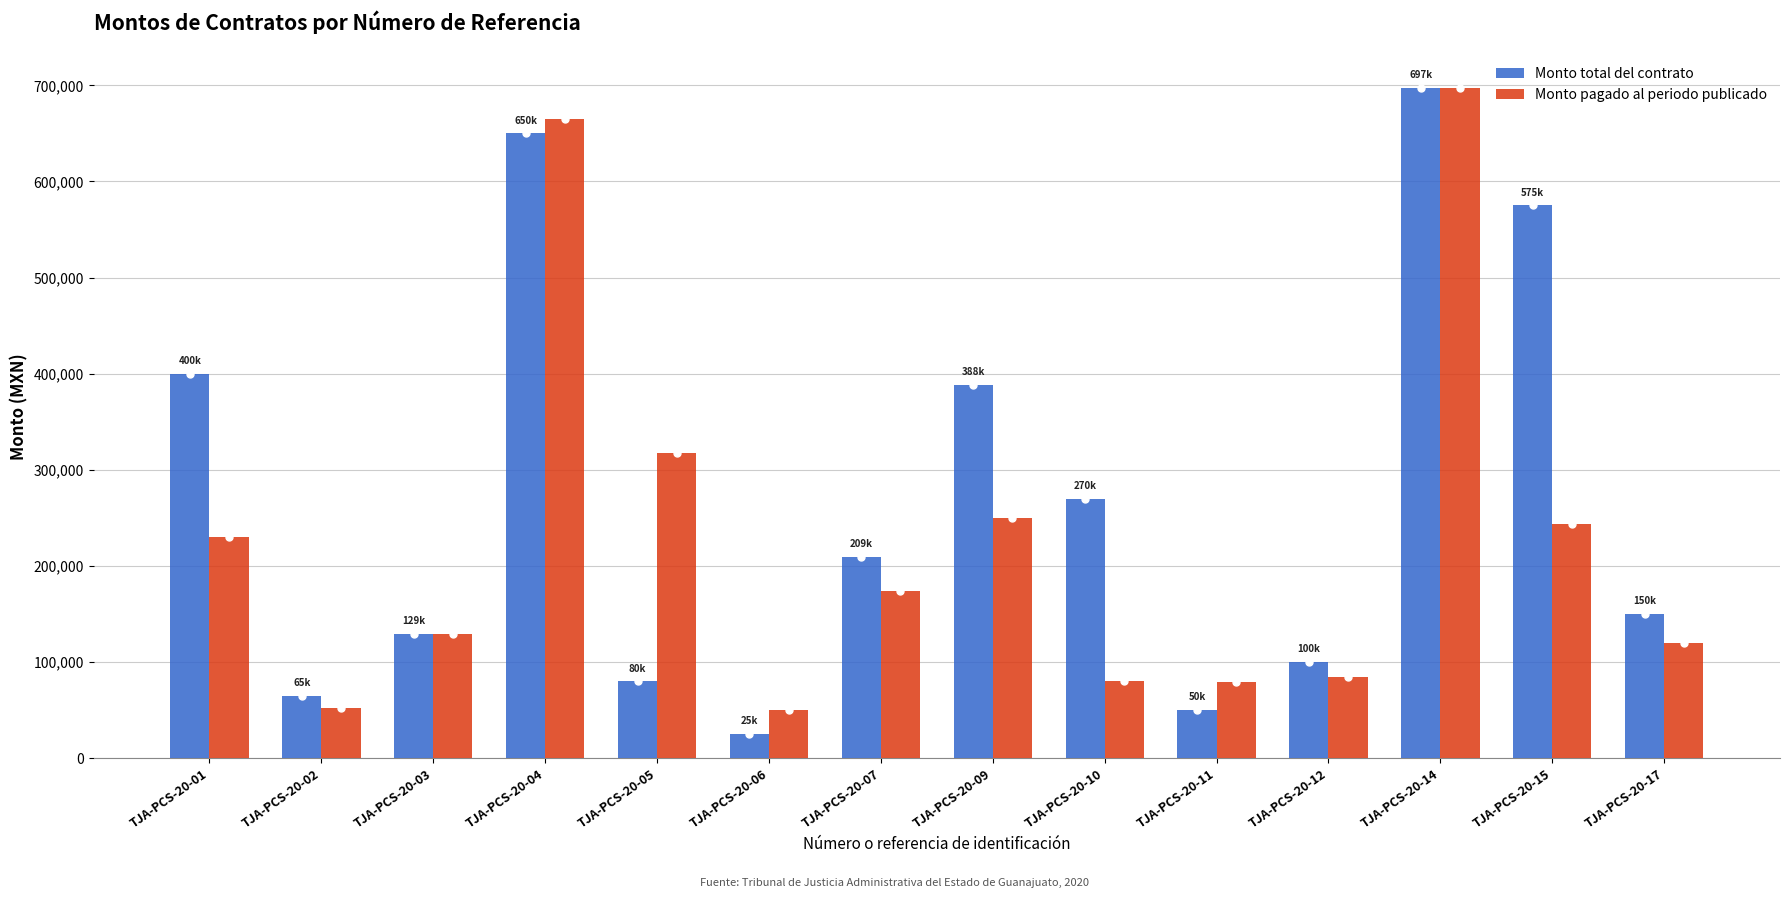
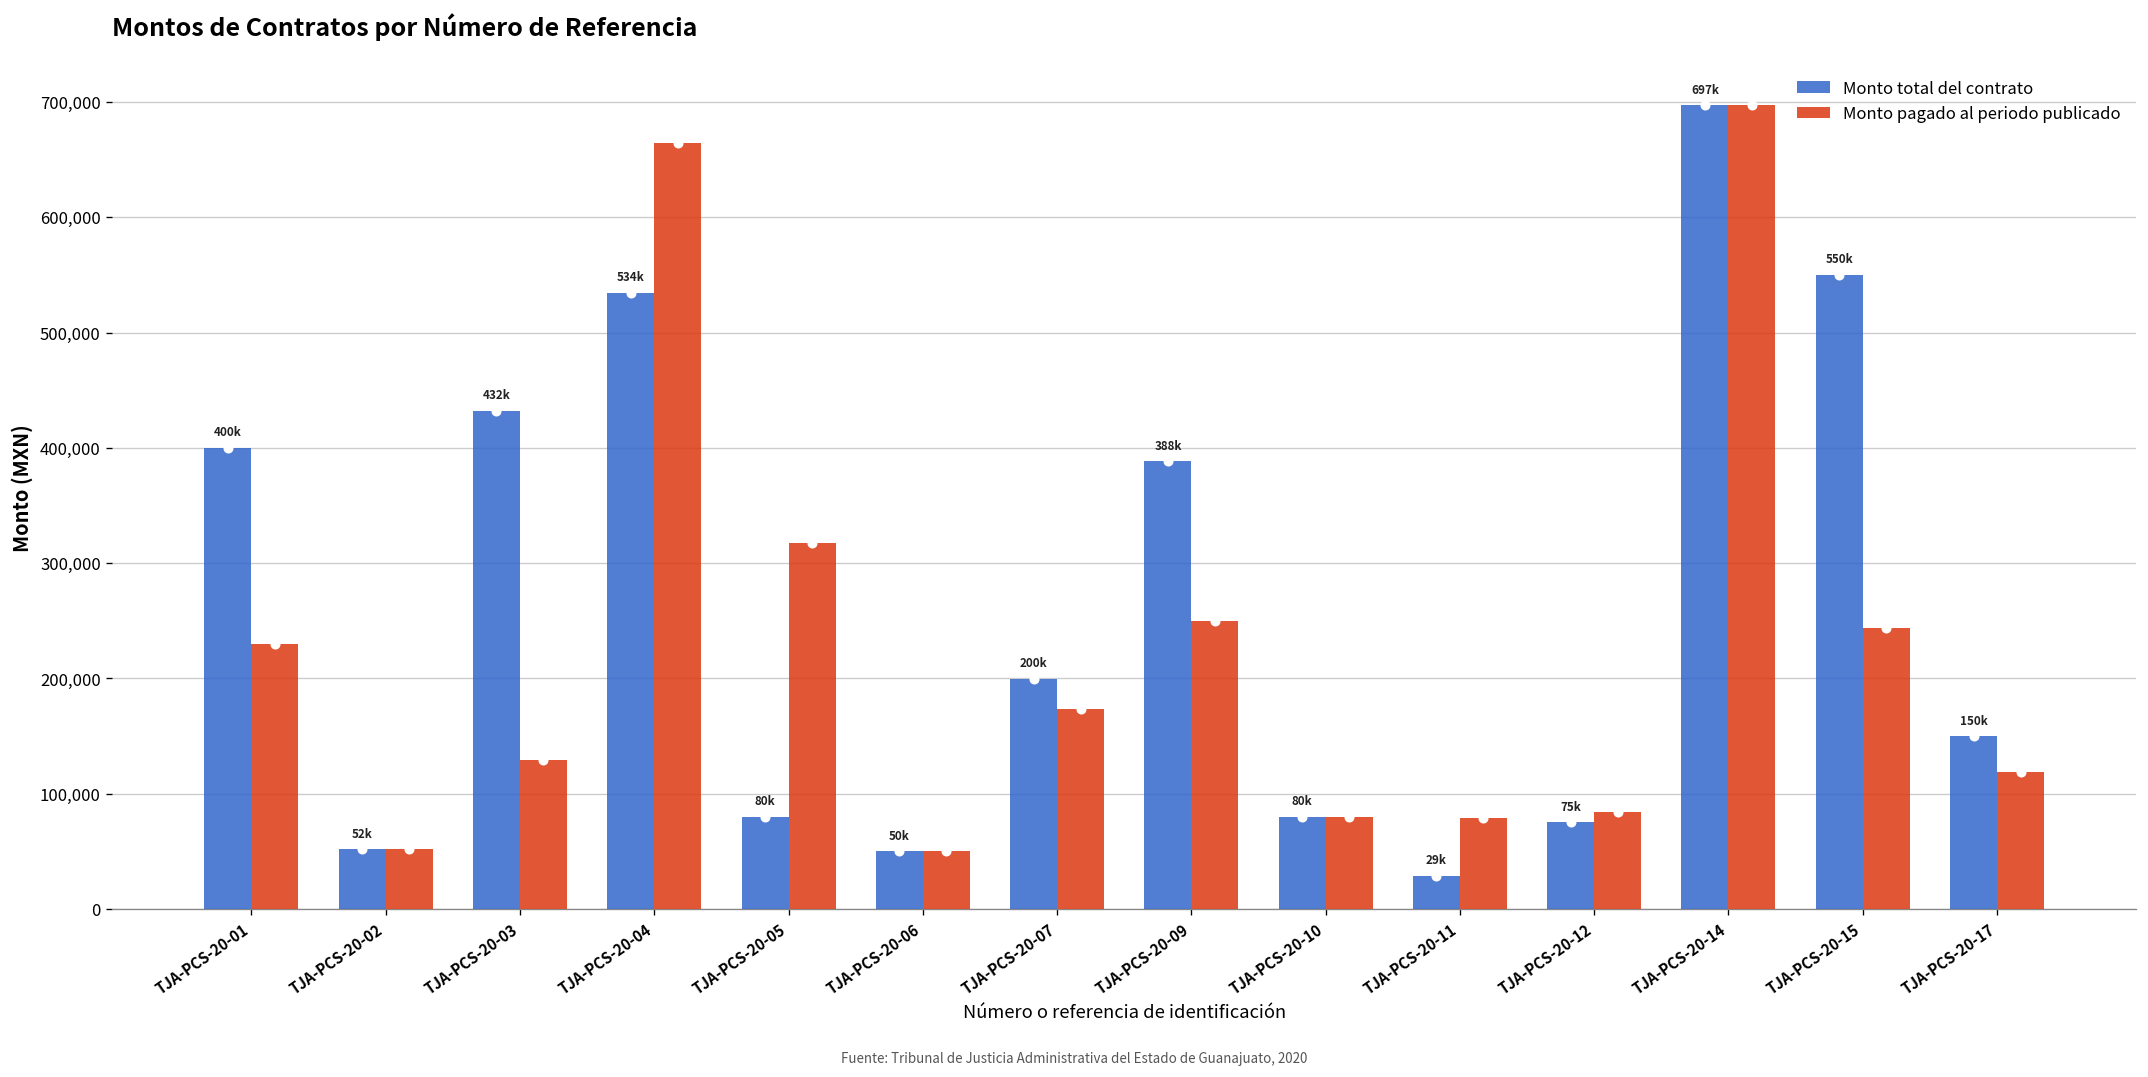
  {
    "Monto total del contrato": {
      "TJA-PCS-20-01": "400k",
-     "TJA-PCS-20-02": "65k",
-     "TJA-PCS-20-03": "129k",
-     "TJA-PCS-20-04": "650k",
+     "TJA-PCS-20-02": "52k",
+     "TJA-PCS-20-03": "432k",
+     "TJA-PCS-20-04": "534k",
      "TJA-PCS-20-05": "80k",
-     "TJA-PCS-20-06": "25k",
-     "TJA-PCS-20-07": "209k",
+     "TJA-PCS-20-06": "50k",
+     "TJA-PCS-20-07": "200k",
      "TJA-PCS-20-09": "388k",
-     "TJA-PCS-20-10": "270k",
-     "TJA-PCS-20-11": "50k",
-     "TJA-PCS-20-12": "100k",
+     "TJA-PCS-20-10": "80k",
+     "TJA-PCS-20-11": "29k",
+     "TJA-PCS-20-12": "75k",
      "TJA-PCS-20-14": "697k",
-     "TJA-PCS-20-15": "575k",
+     "TJA-PCS-20-15": "550k",
      "TJA-PCS-20-17": "150k"
    },
    "Monto pagado al periodo publicado": {
      "TJA-PCS-20-01": "230,000",
      "TJA-PCS-20-02": "50,000",
      "TJA-PCS-20-03": "130,000",
      "TJA-PCS-20-04": "660,000",
      "TJA-PCS-20-05": "320,000",
      "TJA-PCS-20-06": "50,000",
      "TJA-PCS-20-07": "170,000",
      "TJA-PCS-20-09": "250,000",
      "TJA-PCS-20-10": "80,000",
      "TJA-PCS-20-11": "80,000",
      "TJA-PCS-20-12": "80,000",
      "TJA-PCS-20-14": "700,000",
      "TJA-PCS-20-15": "240,000",
      "TJA-PCS-20-17": "120,000"
    }
  }
